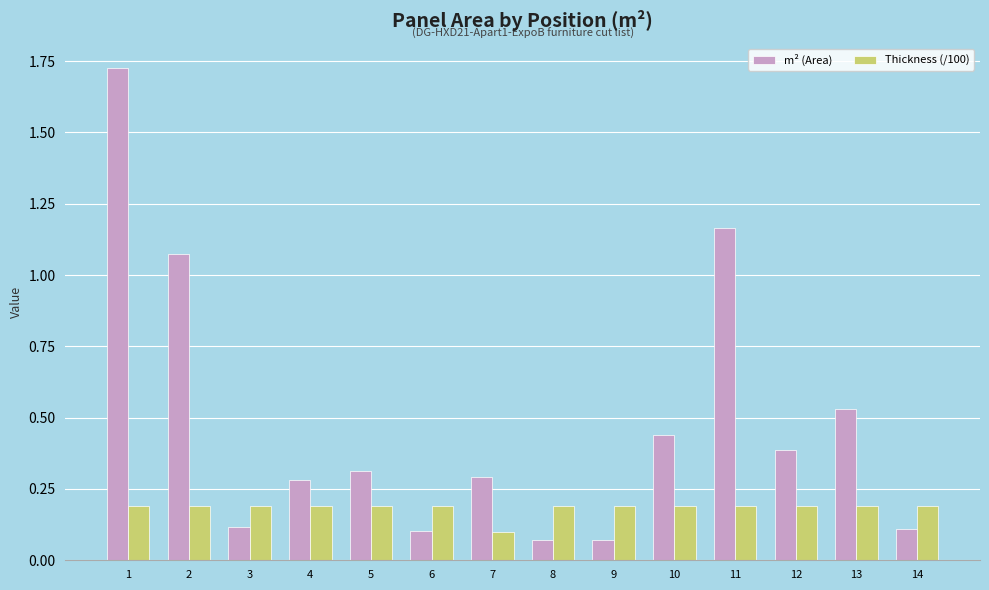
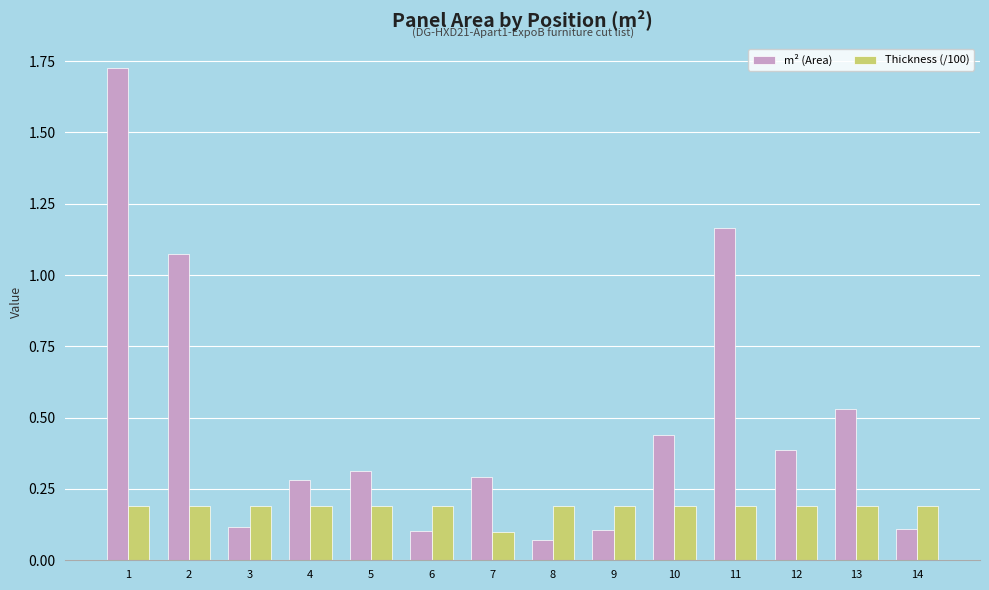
  {
    "m² (Area)": {
      "1": 1.72,
      "2": 1.07,
      "3": 0.12,
      "4": 0.28,
      "5": 0.31,
      "6": 0.10,
      "7": 0.29,
      "8": 0.07,
-     "9": 0.07,
+     "9": 0.11,
      "10": 0.44,
      "11": 1.17,
      "12": 0.39,
      "13": 0.53,
      "14": 0.11
    },
    "Thickness (/100)": {
      "1": 0.19,
      "2": 0.19,
      "3": 0.19,
      "4": 0.19,
      "5": 0.19,
      "6": 0.19,
      "7": 0.10,
      "8": 0.19,
      "9": 0.19,
      "10": 0.19,
      "11": 0.19,
      "12": 0.19,
      "13": 0.19,
      "14": 0.19
    }
  }
